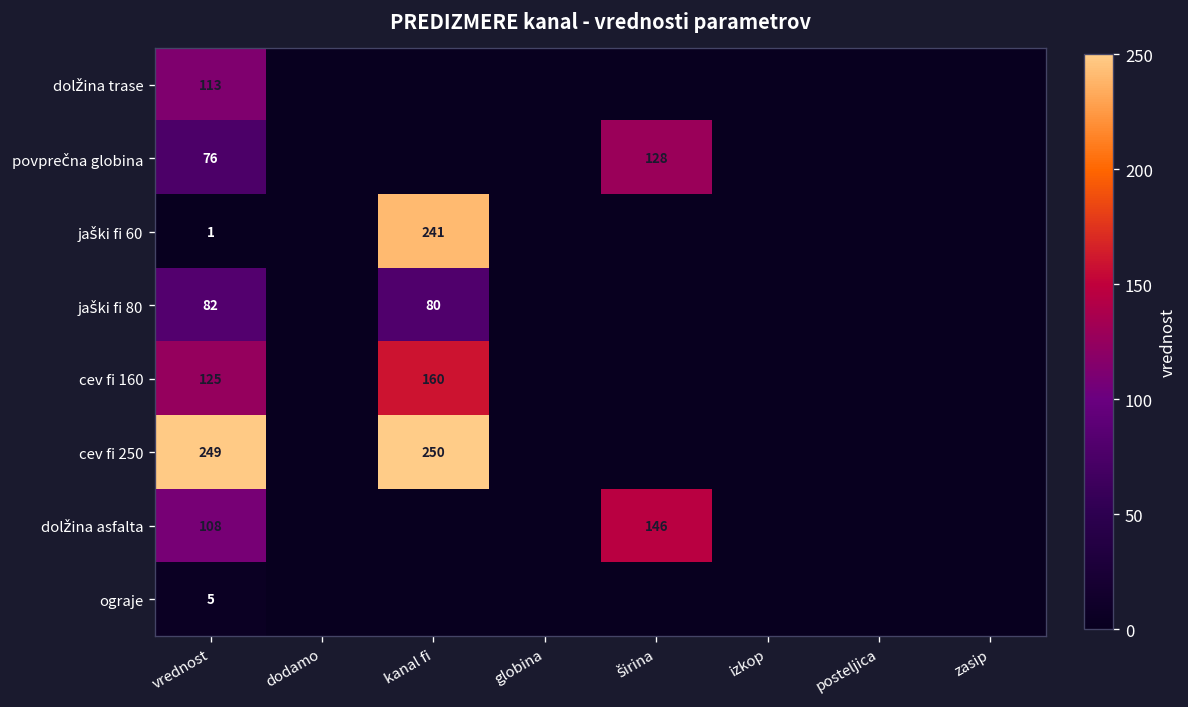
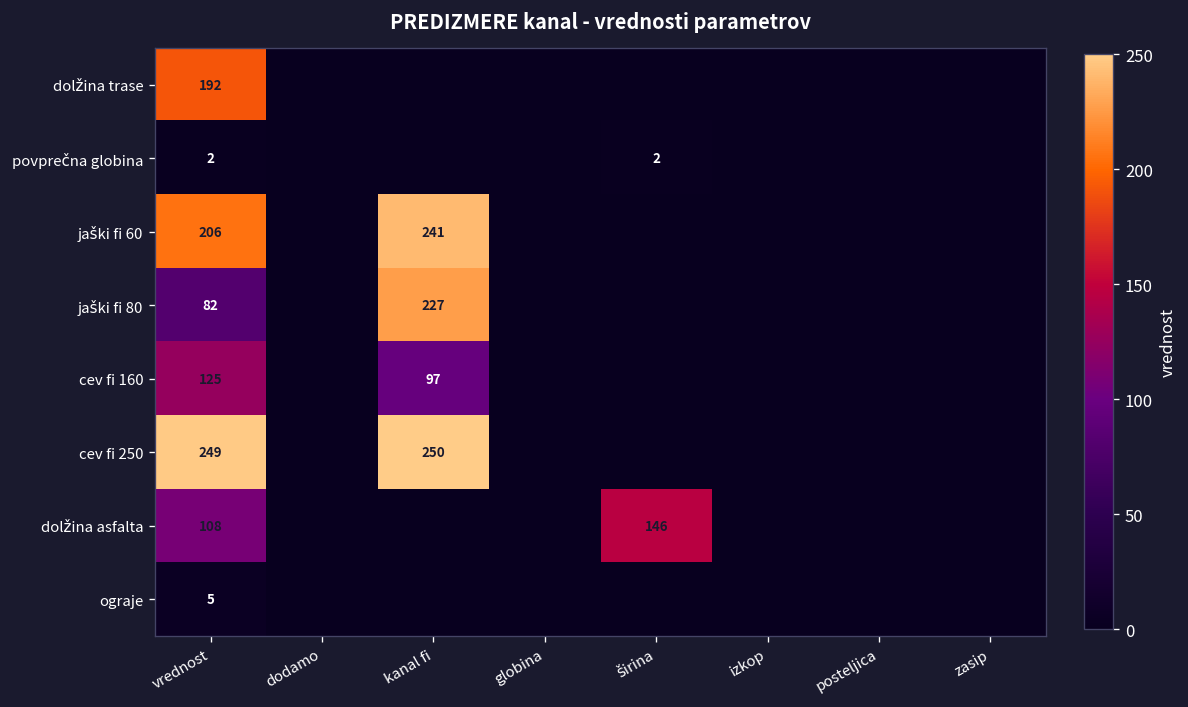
  {
    "dolžina trase": {
-     "vrednost": 113
+     "vrednost": 192
    },
    "povprečna globina": {
-     "vrednost": 76,
-     "širina": 128
+     "vrednost": 2,
+     "širina": 2
    },
    "jaški fi 60": {
-     "vrednost": 1,
+     "vrednost": 206,
      "kanal fi": 241
    },
    "jaški fi 80": {
      "vrednost": 82,
-     "kanal fi": 80
+     "kanal fi": 227
    },
    "cev fi 160": {
      "vrednost": 125,
-     "kanal fi": 160
+     "kanal fi": 97
    },
    "cev fi 250": {
      "vrednost": 249,
      "kanal fi": 250
    },
    "dolžina asfalta": {
      "vrednost": 108,
      "širina": 146
    },
    "ograje": {
      "vrednost": 5
    }
  }
